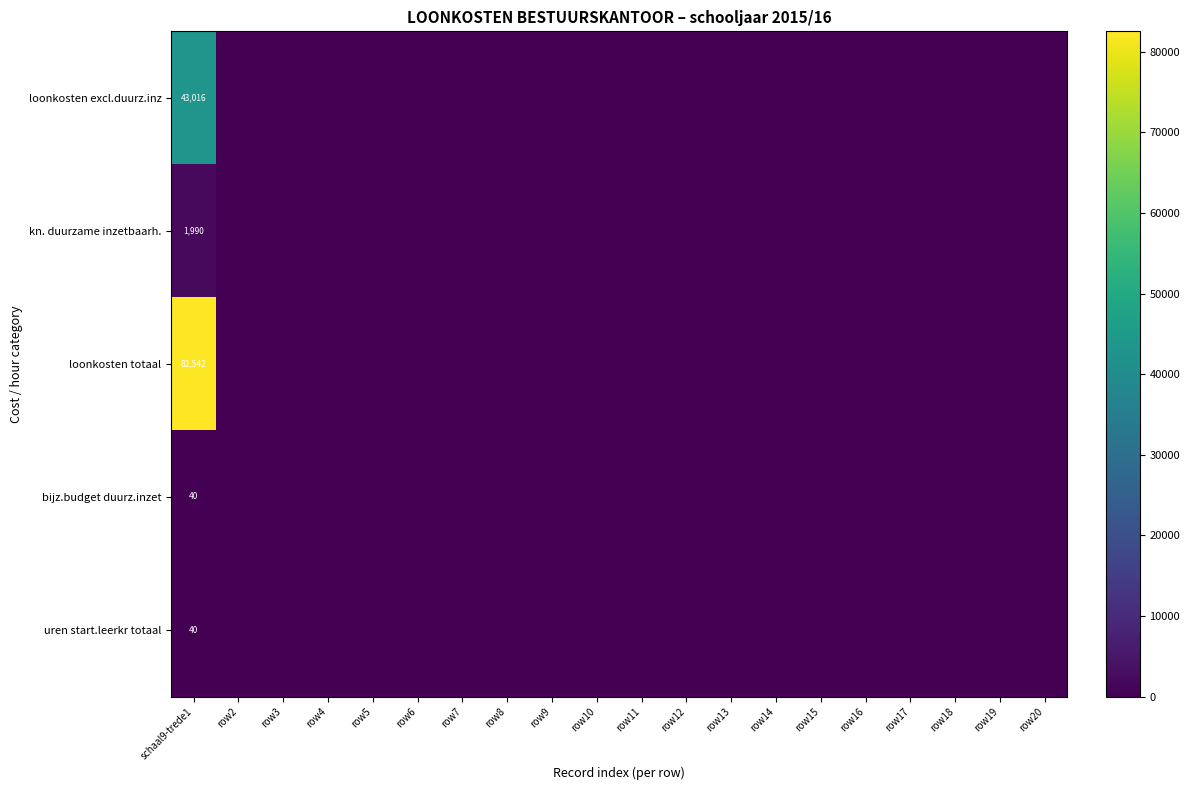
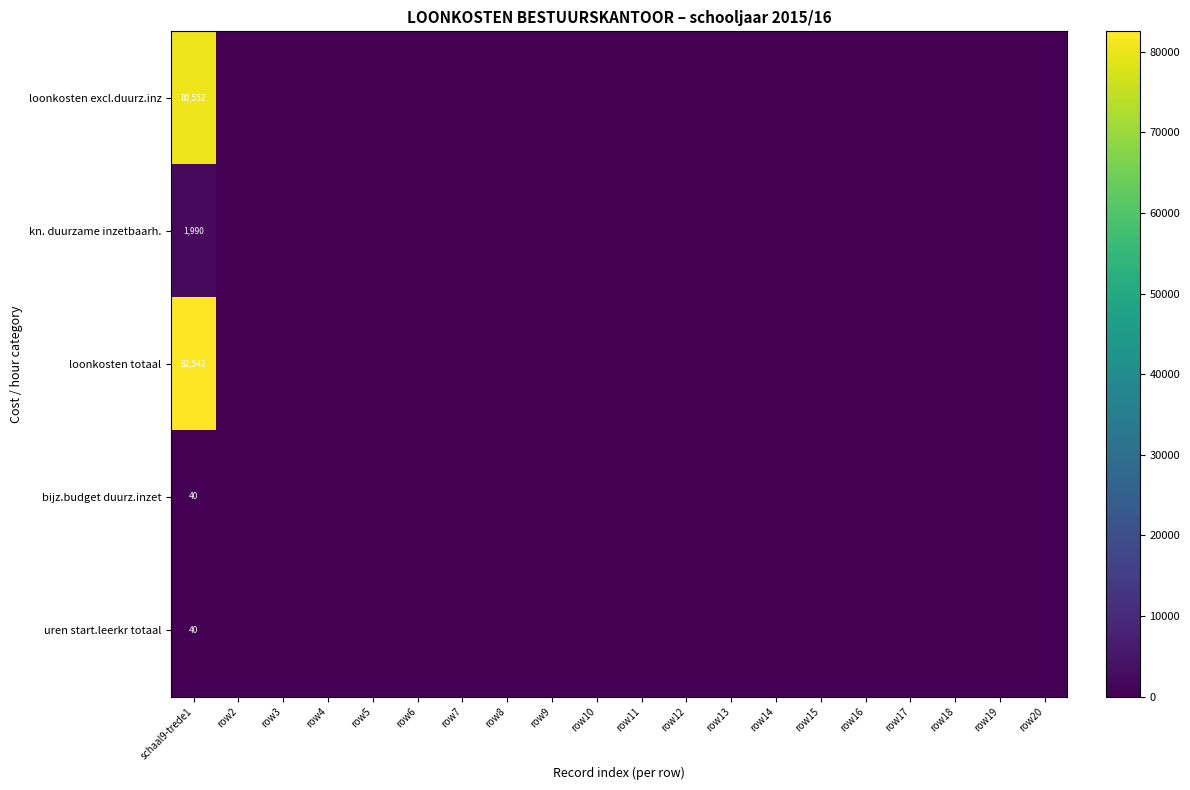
  {
    "loonkosten excl.duurz.inz": {
-     "schaal9-trede1": "43,016"
+     "schaal9-trede1": "80,552"
    },
    "kn. duurzame inzetbaarh.": {
      "schaal9-trede1": "1,990"
    },
    "loonkosten totaal": {
      "schaal9-trede1": "82,542"
    },
    "bijz.budget duurz.inzet": {
      "schaal9-trede1": "40"
    },
    "uren start.leerkr totaal": {
      "schaal9-trede1": "40"
    }
  }
